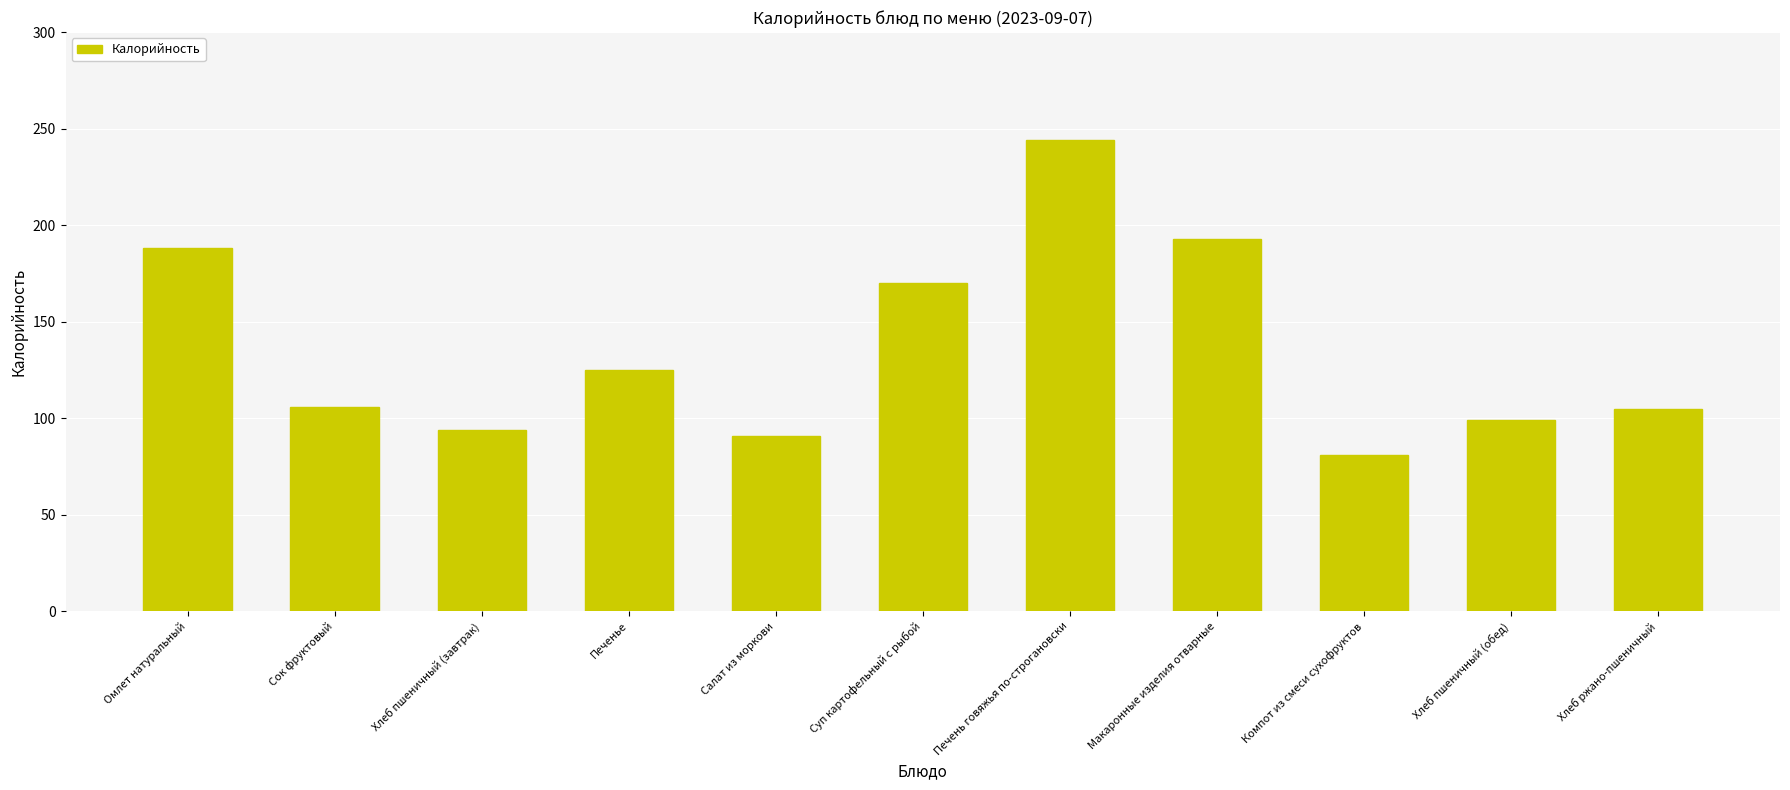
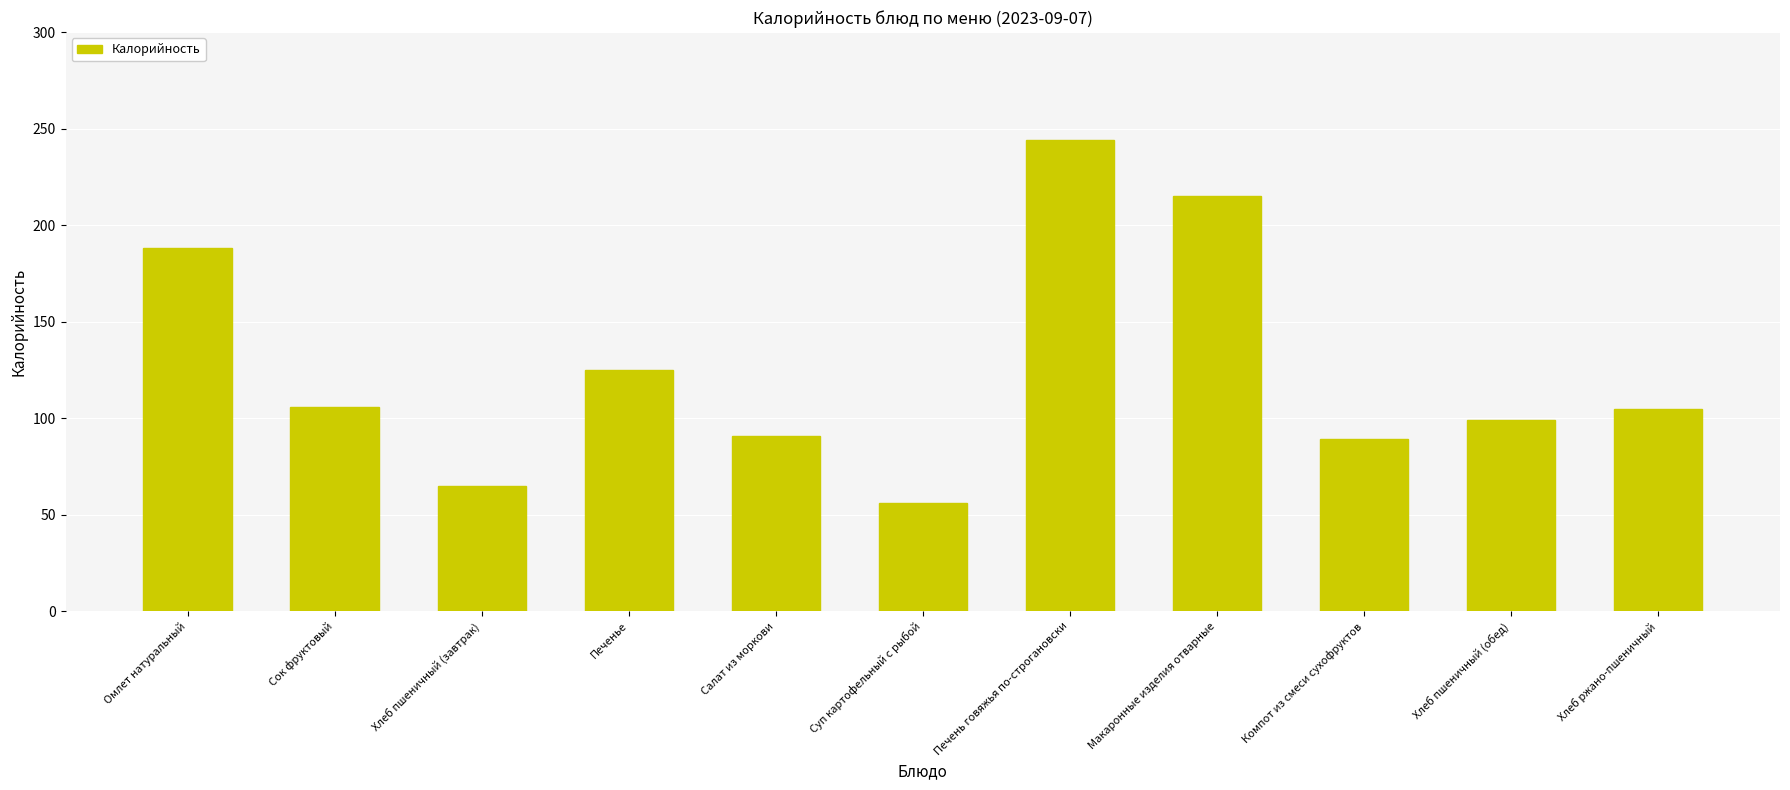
  {
    "Омлет натуральный": 188,
    "Сок фруктовый": 106,
-   "Хлеб пшеничный (завтрак)": 94,
+   "Хлеб пшеничный (завтрак)": 65,
    "Печенье": 125,
    "Салат из моркови": 91,
-   "Суп картофельный с рыбой": 170,
+   "Суп картофельный с рыбой": 56,
    "Печень говяжья по-строгановски": 244,
-   "Макаронные изделия отварные": 193,
-   "Компот из смеси сухофруктов": 81,
+   "Макаронные изделия отварные": 215,
+   "Компот из смеси сухофруктов": 89,
    "Хлеб пшеничный (обед)": 99,
    "Хлеб ржано-пшеничный": 105
  }
